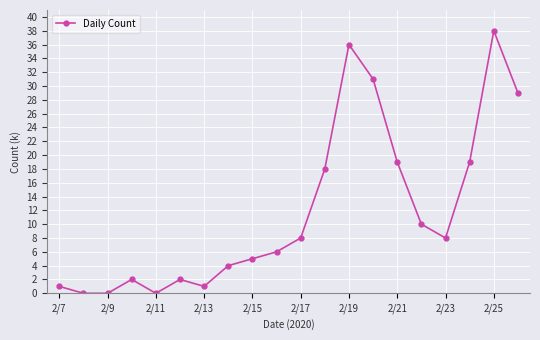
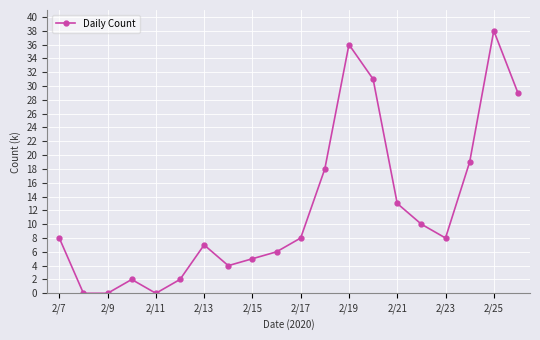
  {
-   "2/7": 1,
+   "2/7": 8,
    "2/9": 0,
    "2/11": 0,
-   "2/13": 1,
+   "2/13": 7,
    "2/15": 5,
    "2/17": 8,
    "2/19": 36,
-   "2/21": 19,
+   "2/21": 13,
    "2/23": 8,
    "2/25": 38
  }
